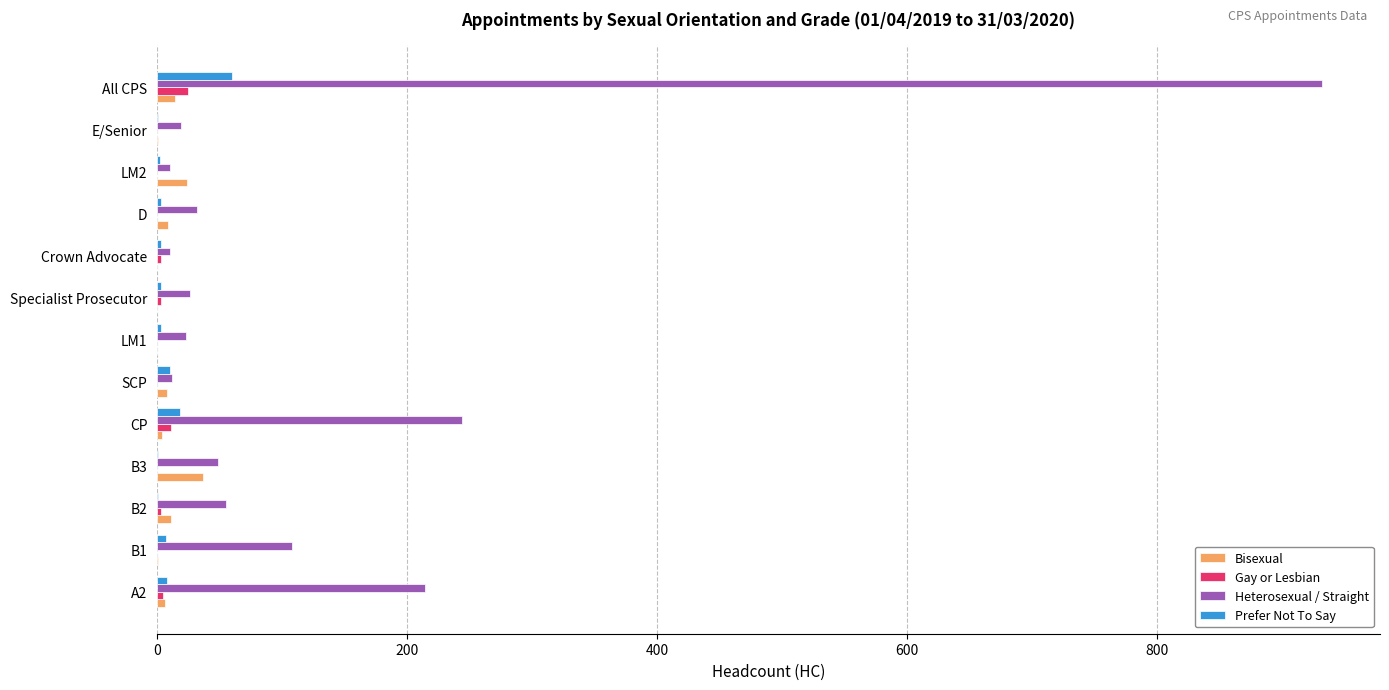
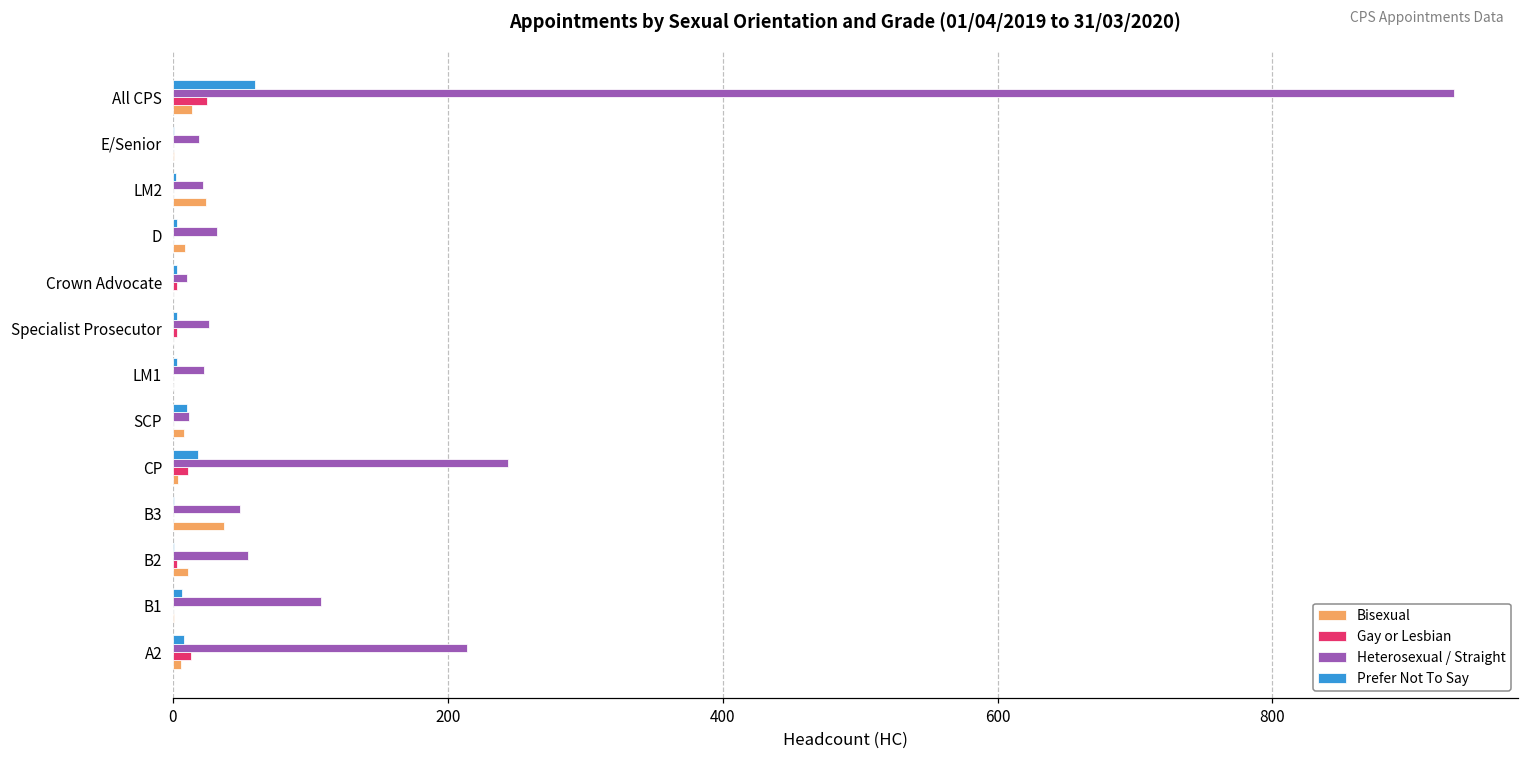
  {
    "Bisexual": {
      "All CPS": 14,
      "LM2": 24,
      "D": 9,
      "Crown Advocate": 0,
      "Specialist Prosecutor": 0,
      "LM1": 0,
      "SCP": 8,
      "CP": 4,
      "B3": 37,
      "B2": 11,
      "A2": 6
    },
    "Gay or Lesbian": {
      "All CPS": 25,
      "E/Senior": 0,
      "LM2": 0,
      "D": 0,
      "Crown Advocate": 3,
      "Specialist Prosecutor": 3,
      "LM1": 0,
      "SCP": 0,
      "CP": 11,
      "B3": 0,
      "B2": 3,
      "B1": 0,
-     "A2": 5
+     "A2": 13
    },
    "Heterosexual / Straight": {
      "All CPS": 932,
      "E/Senior": 19,
-     "LM2": 10,
+     "LM2": 22,
      "D": 32,
      "Crown Advocate": 10,
      "Specialist Prosecutor": 26,
      "LM1": 23,
      "SCP": 12,
      "CP": 244,
      "B3": 49,
      "B2": 55,
      "B1": 108,
      "A2": 214
    },
    "Prefer Not To Say": {
      "All CPS": 60,
      "D": 3,
      "Crown Advocate": 3,
      "Specialist Prosecutor": 3,
      "LM1": 3,
      "SCP": 10,
      "CP": 18,
      "B1": 7,
      "A2": 8
    }
  }
